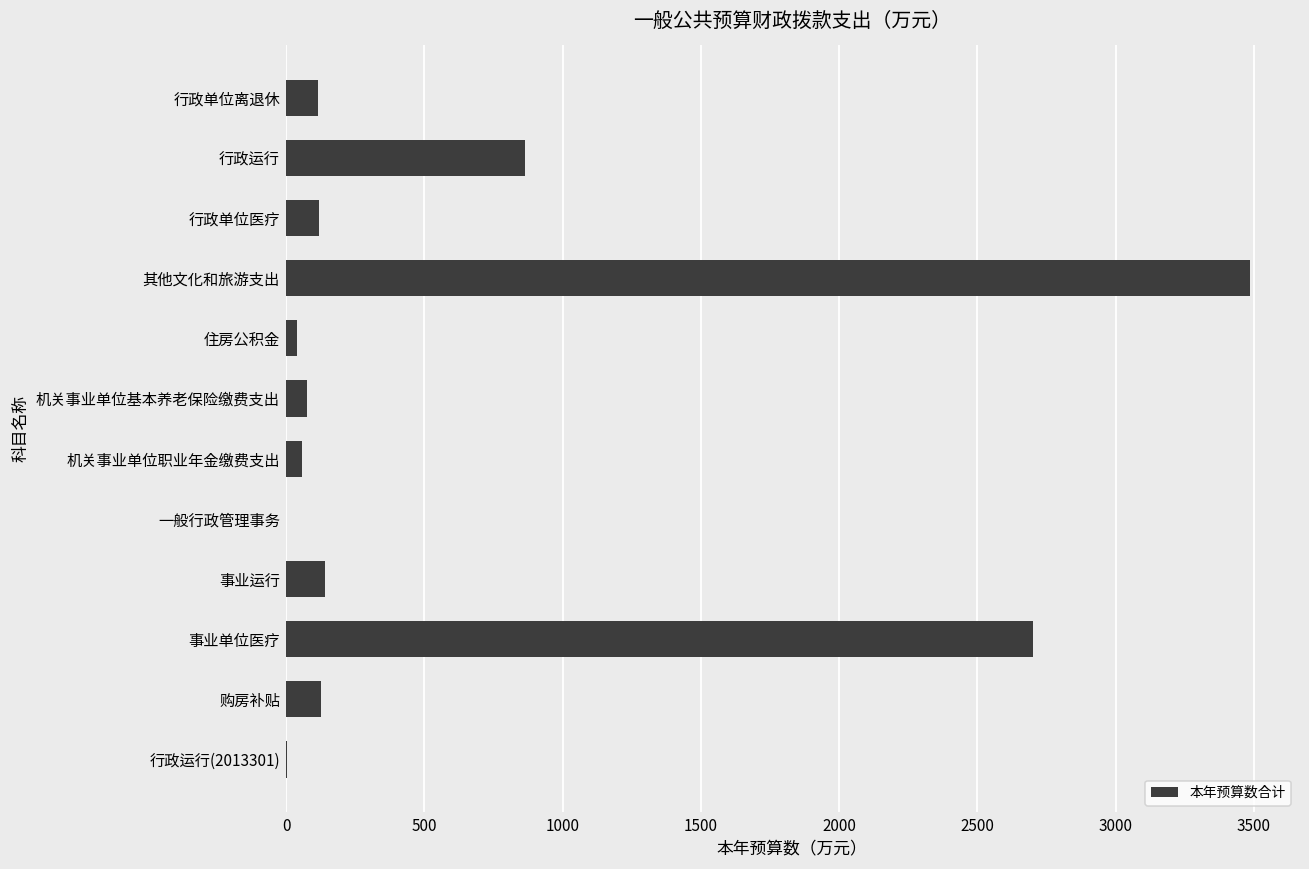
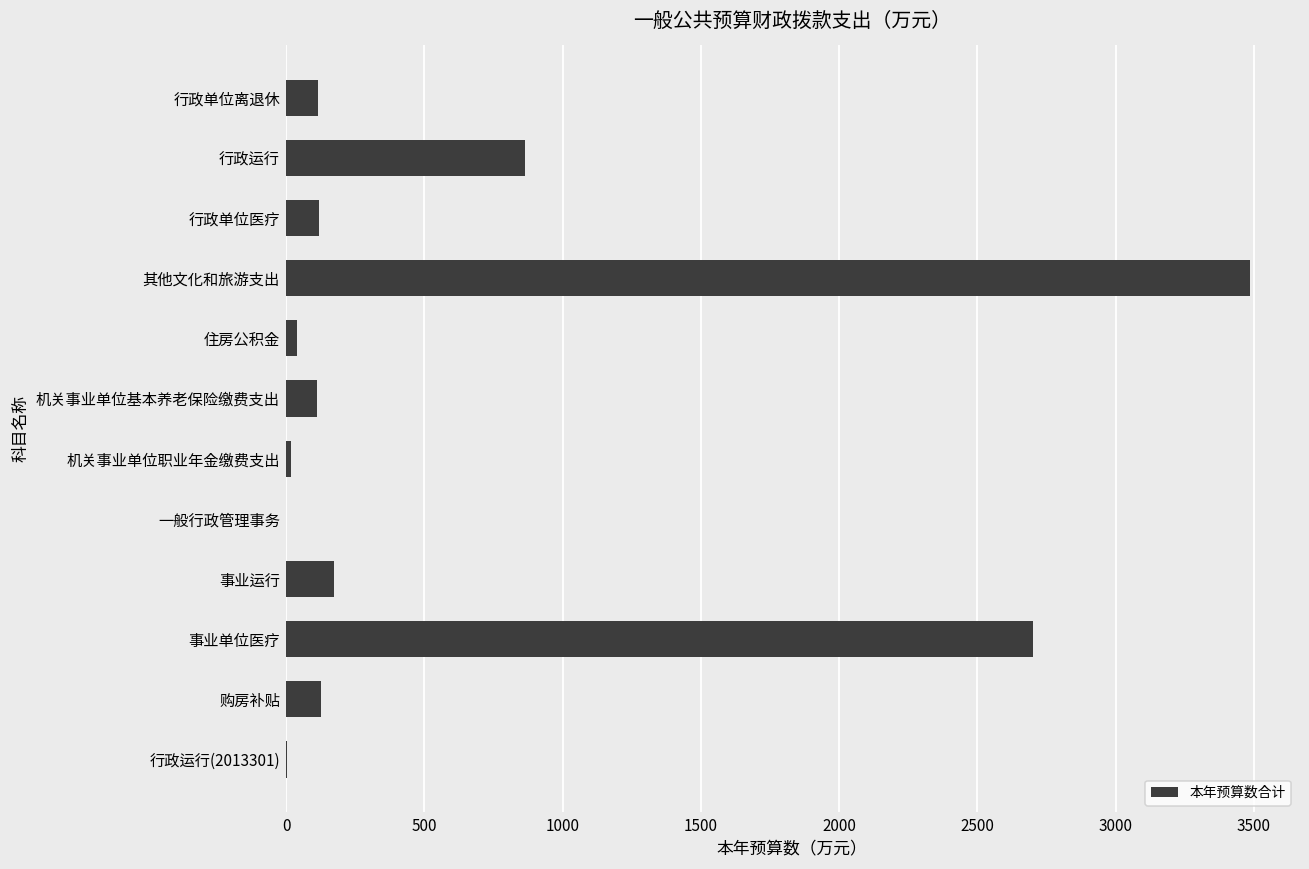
  {
    "行政单位离退休": 120,
    "行政运行": 860,
    "行政单位医疗": 120,
    "其他文化和旅游支出": 3490,
    "住房公积金": 40,
-   "机关事业单位基本养老保险缴费支出": 70,
-   "机关事业单位职业年金缴费支出": 60,
-   "事业运行": 140,
+   "机关事业单位基本养老保险缴费支出": 110,
+   "机关事业单位职业年金缴费支出": 20,
+   "事业运行": 170,
    "事业单位医疗": 2700,
    "购房补贴": 130
  }
